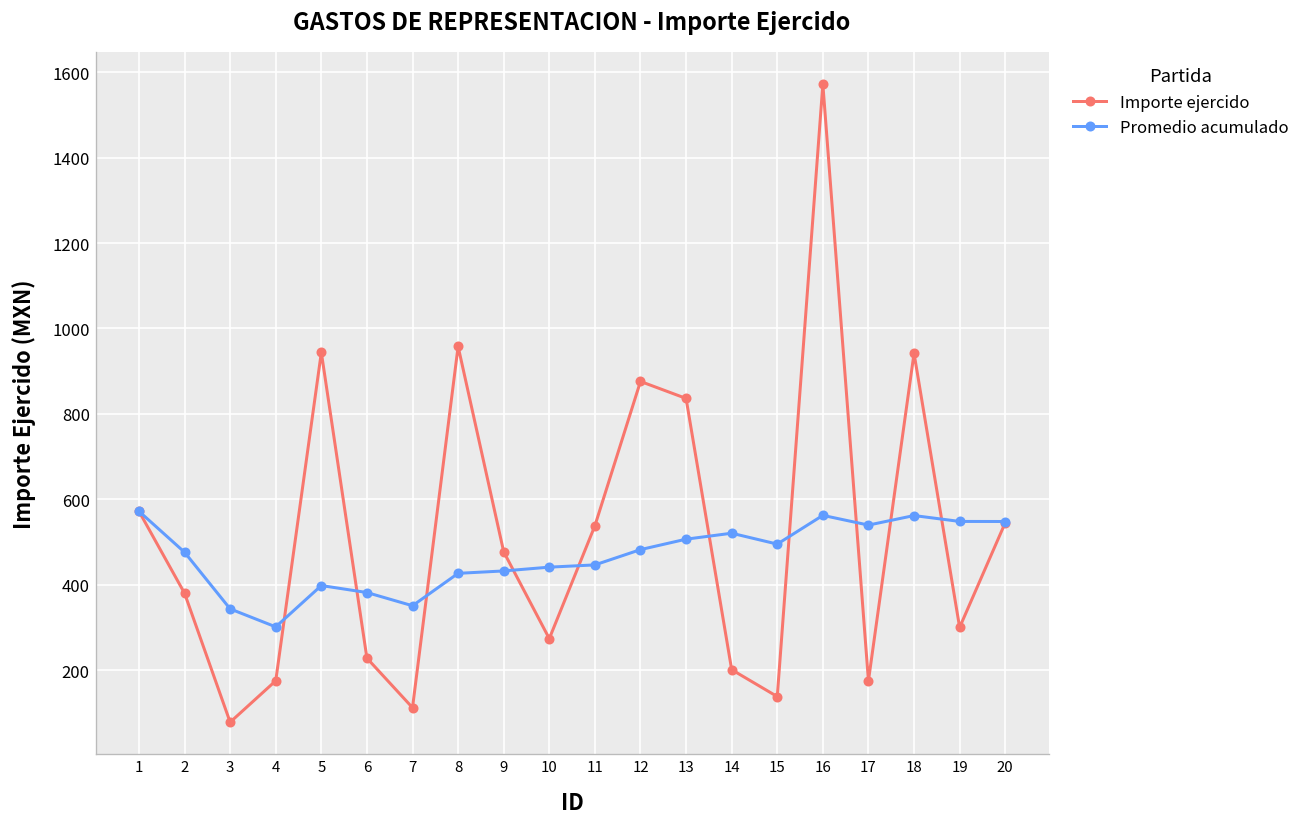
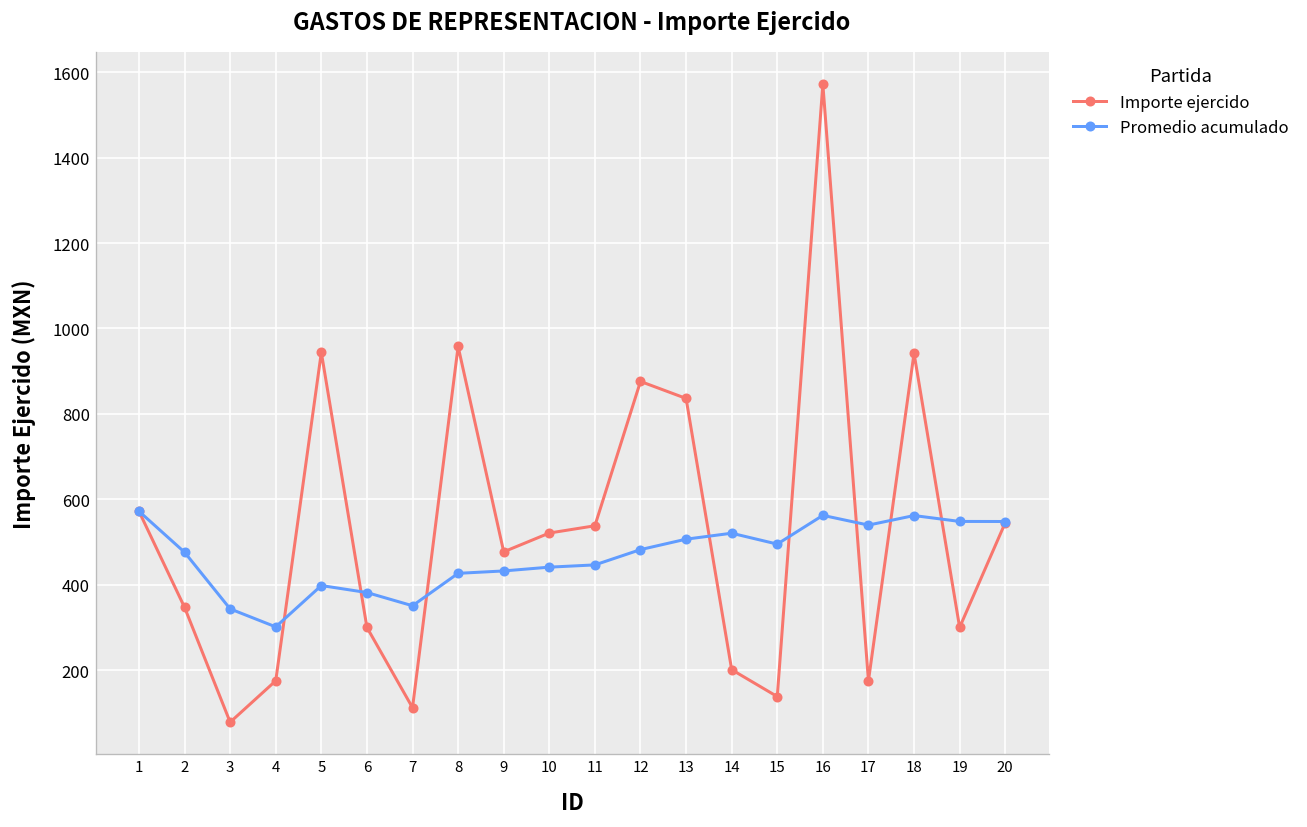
  {
    "Importe ejercido": {
-     "2": 380,
+     "2": 350,
      "3": 80,
      "4": 180,
      "5": 940,
-     "6": 230,
+     "6": 300,
      "7": 110,
      "8": 960,
      "9": 480,
-     "10": 270,
+     "10": 520,
      "11": 540,
      "12": 880,
      "13": 840,
      "14": 200,
      "15": 140,
      "16": 1570,
      "17": 180,
      "18": 940,
      "19": 300
    },
    "Promedio acumulado": {
      "2": 480,
      "3": 340,
      "4": 300,
      "5": 400,
      "6": 380,
      "7": 350,
      "8": 430,
      "9": 430,
      "10": 440,
      "11": 450,
      "12": 480,
      "13": 510,
      "14": 520,
      "15": 500,
      "16": 560,
      "17": 540,
      "18": 560,
      "19": 550
    }
  }
